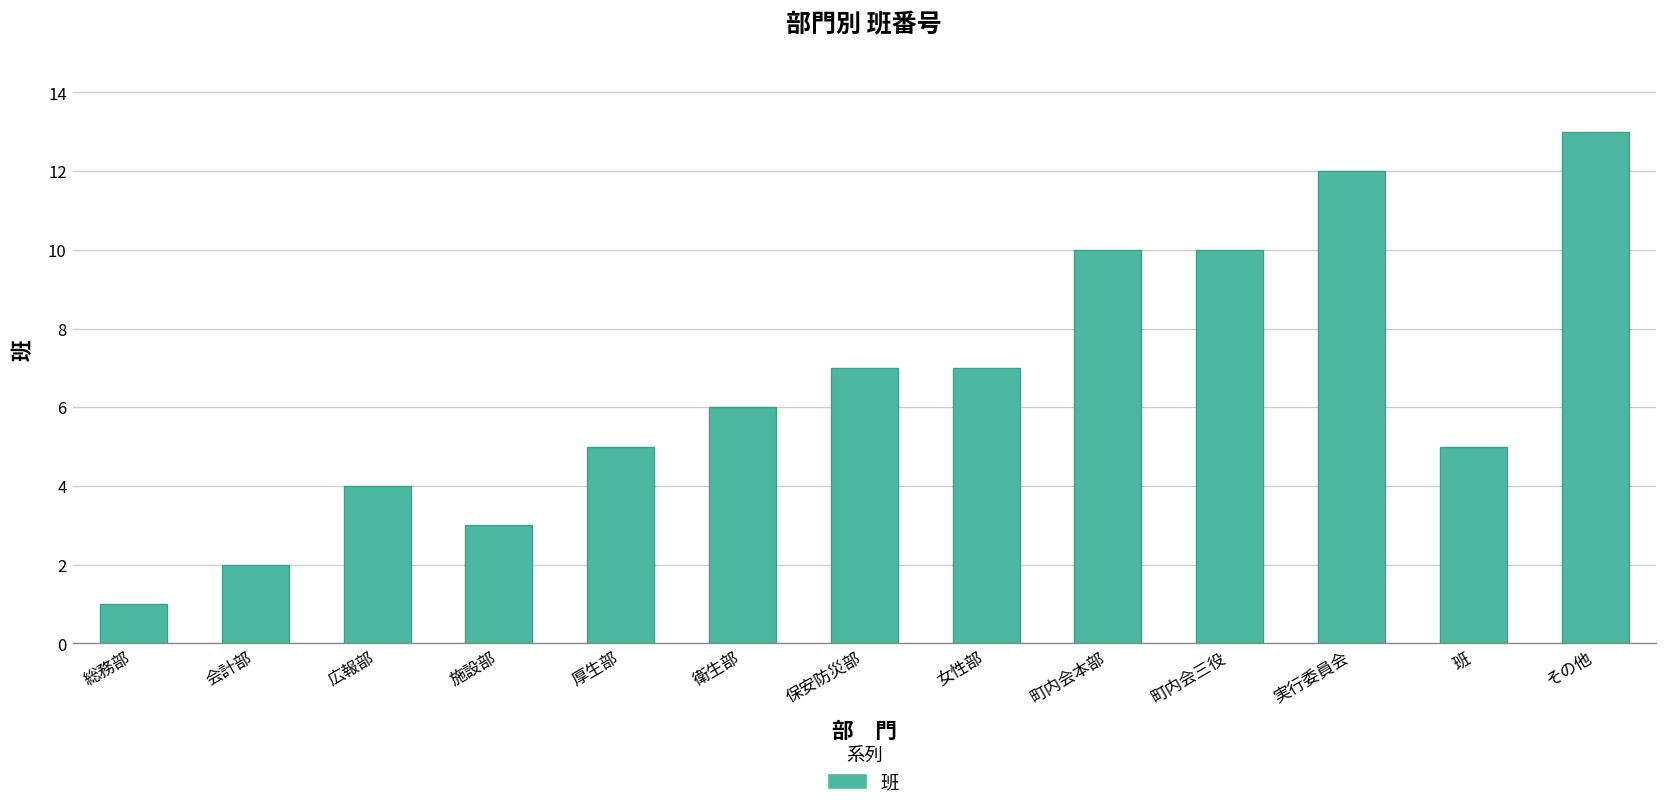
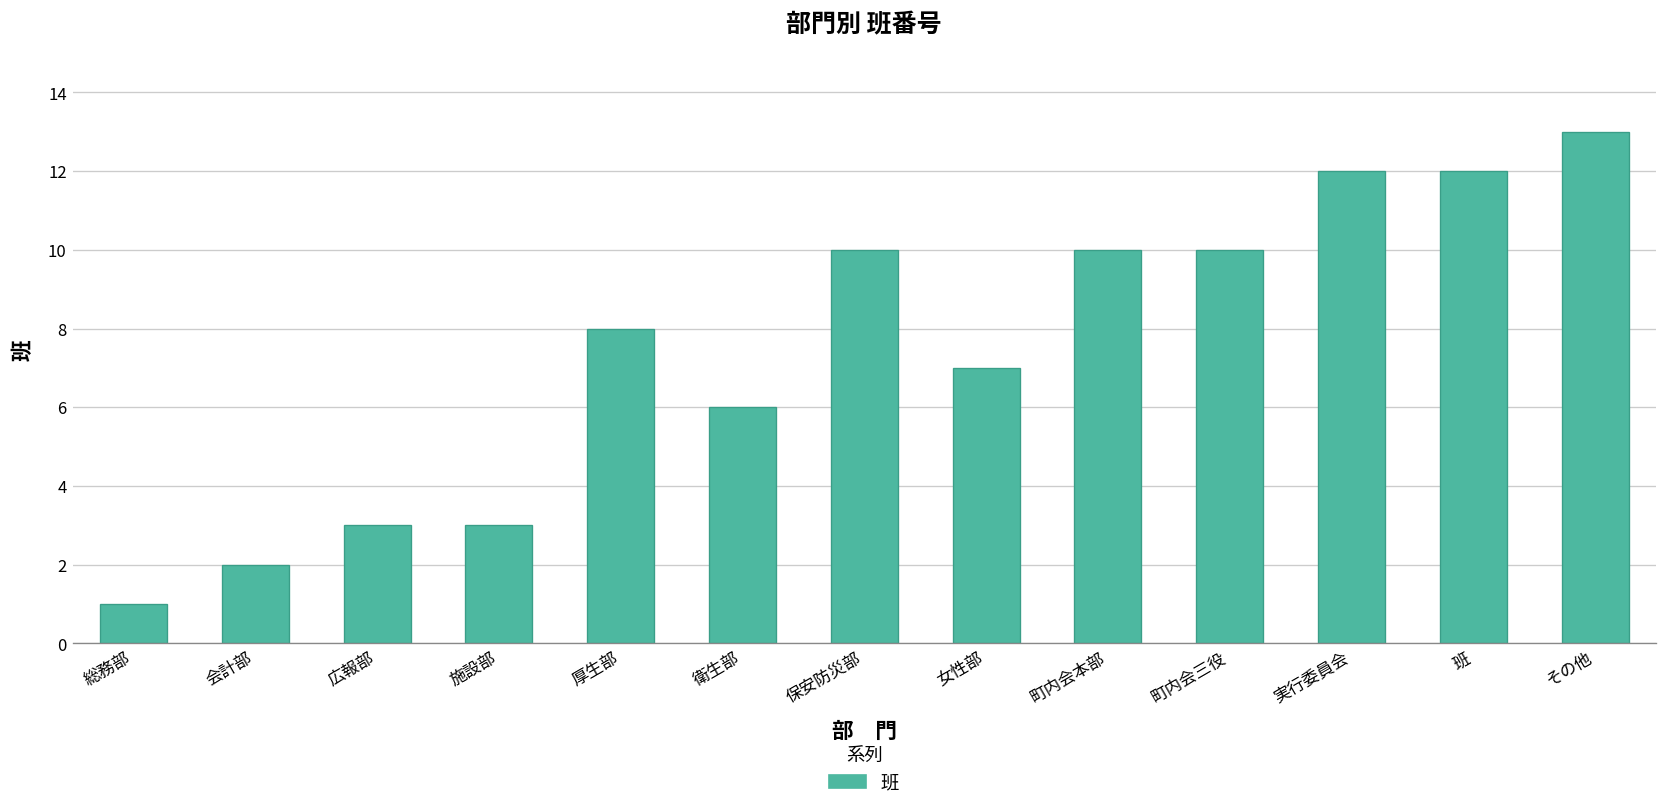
  {
    "総務部": 1,
    "会計部": 2,
-   "広報部": 4,
+   "広報部": 3,
    "施設部": 3,
-   "厚生部": 5,
+   "厚生部": 8,
    "衛生部": 6,
-   "保安防災部": 7,
+   "保安防災部": 10,
    "女性部": 7,
    "町内会本部": 10,
    "町内会三役": 10,
    "実行委員会": 12,
-   "班": 5,
+   "班": 12,
    "その他": 13
  }
